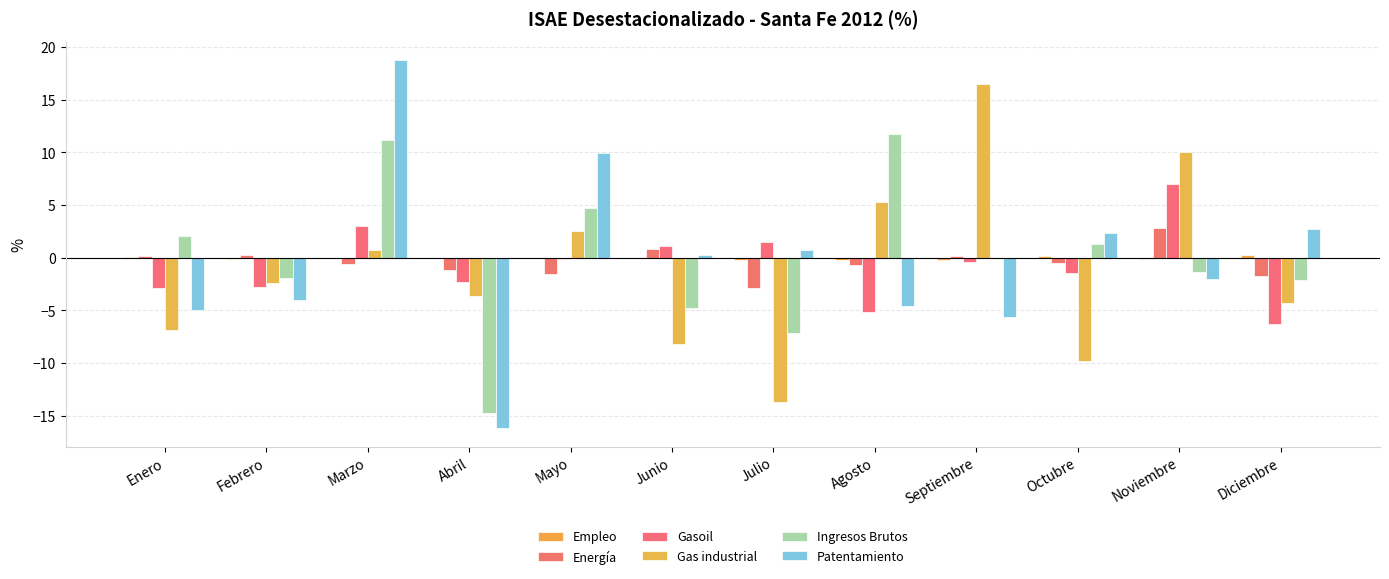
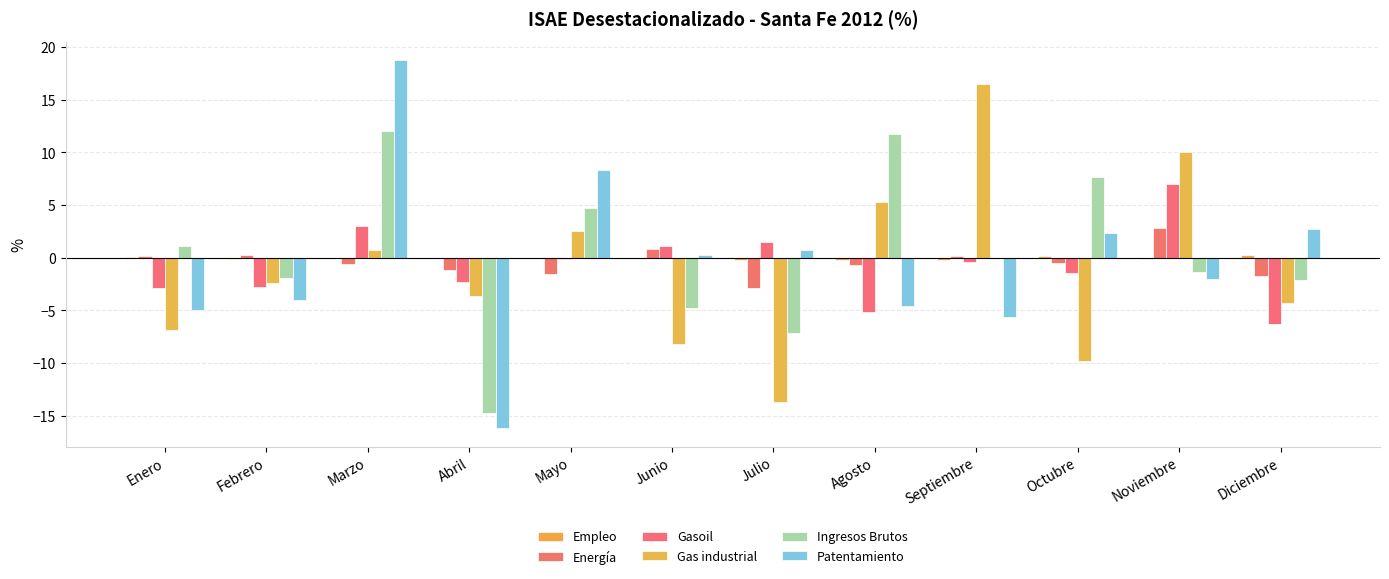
  {
    "Ingresos Brutos": {
-     "Enero": 2.1,
+     "Enero": 1.1,
      "Febrero": -1.9,
-     "Marzo": 11.2,
+     "Marzo": 12.0,
      "Abril": -14.7,
      "Mayo": 4.7,
      "Junio": -4.8,
      "Julio": -7.1,
      "Agosto": 11.8,
-     "Octubre": 1.3,
+     "Octubre": 7.6,
      "Noviembre": -1.3,
      "Diciembre": -2.1
    },
    "Patentamiento": {
      "Enero": -5.0,
      "Febrero": -4.0,
      "Marzo": 18.8,
      "Abril": -16.2,
-     "Mayo": 10.0,
+     "Mayo": 8.4,
      "Junio": 0.2,
      "Julio": 0.7,
      "Agosto": -4.6,
      "Septiembre": -5.6,
      "Octubre": 2.4,
      "Noviembre": -2.0,
      "Diciembre": 2.7
    }
  }
